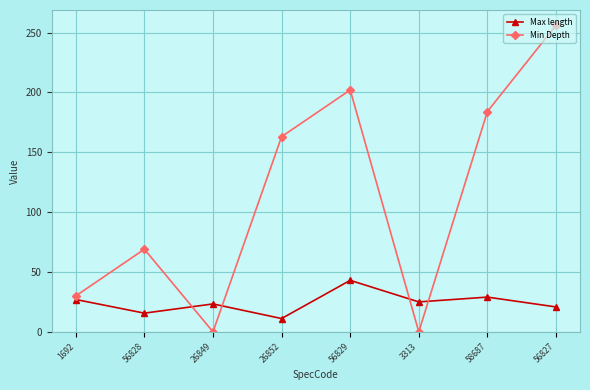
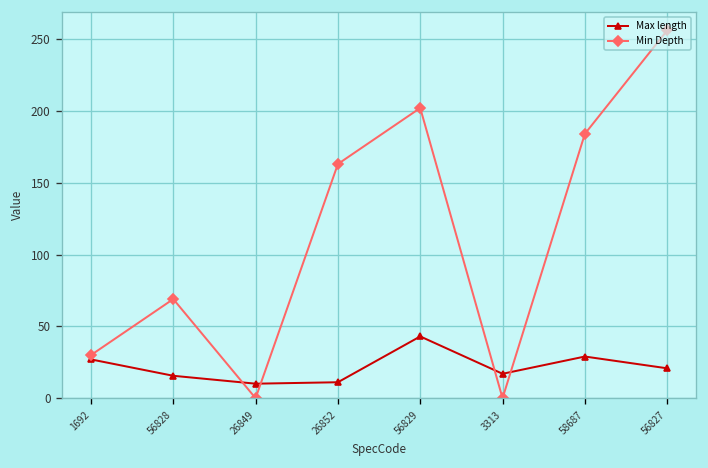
  {
    "Max length": {
      "1692": 27,
      "56828": 16,
-     "26849": 23,
+     "26849": 10,
      "26852": 11,
      "56829": 43,
-     "3313": 25,
+     "3313": 17,
      "58687": 29,
      "56827": 21
    },
    "Min Depth": {
      "1692": 30,
      "56828": 69,
      "26849": 0,
      "26852": 163,
      "56829": 202,
      "3313": 0,
      "58687": 184
    }
  }
